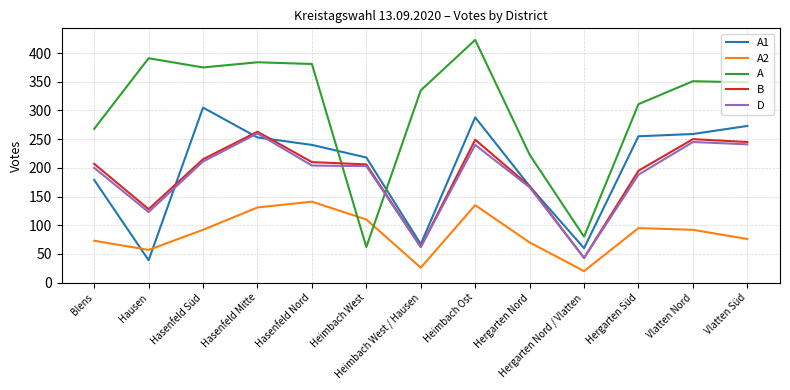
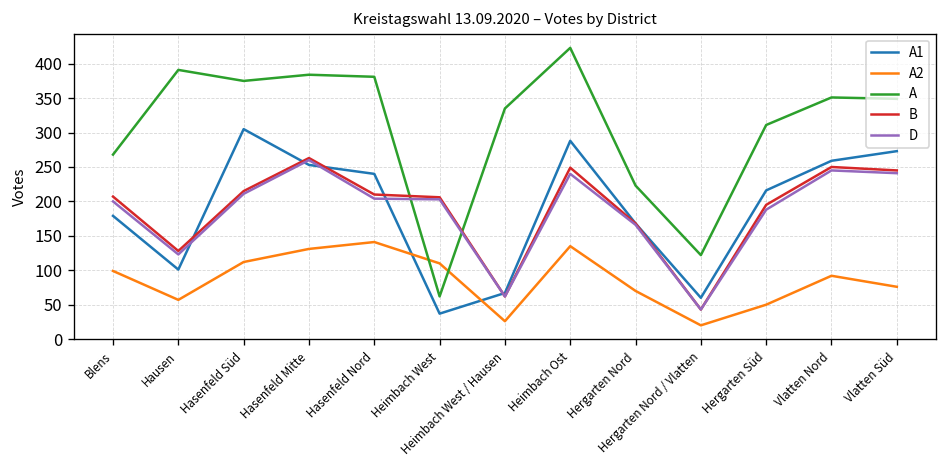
  {
    "A1": {
      "Blens": 180,
-     "Hausen": 40,
+     "Hausen": 100,
      "Hasenfeld Süd": 310,
      "Hasenfeld Mitte": 250,
      "Hasenfeld Nord": 240,
-     "Heimbach West": 220,
+     "Heimbach West": 40,
      "Heimbach West / Hausen": 70,
      "Heimbach Ost": 290,
      "Hergarten Nord / Vlatten": 60,
-     "Hergarten Süd": 260,
+     "Hergarten Süd": 220,
      "Vlatten Nord": 260,
      "Vlatten Süd": 270
    },
    "A2": {
-     "Blens": 70,
+     "Blens": 100,
      "Hausen": 60,
-     "Hasenfeld Süd": 90,
+     "Hasenfeld Süd": 110,
      "Hasenfeld Mitte": 130,
      "Hasenfeld Nord": 140,
      "Heimbach West": 110,
      "Heimbach West / Hausen": 30,
      "Heimbach Ost": 140,
      "Hergarten Nord": 70,
      "Hergarten Nord / Vlatten": 20,
-     "Hergarten Süd": 100,
+     "Hergarten Süd": 50,
      "Vlatten Nord": 90,
      "Vlatten Süd": 80
    },
    "A": {
      "Blens": 270,
      "Hausen": 390,
      "Hasenfeld Süd": 380,
      "Hasenfeld Mitte": 380,
      "Hasenfeld Nord": 380,
      "Heimbach West": 60,
      "Heimbach West / Hausen": 340,
      "Heimbach Ost": 420,
      "Hergarten Nord": 220,
-     "Hergarten Nord / Vlatten": 80,
+     "Hergarten Nord / Vlatten": 120,
      "Hergarten Süd": 310,
      "Vlatten Nord": 350
    },
    "B": {
      "Blens": 210,
      "Hausen": 130,
      "Hasenfeld Nord": 210,
      "Heimbach Ost": 250,
      "Hergarten Süd": 200,
      "Vlatten Nord": 250
    },
    "D": {
      "Blens": 200,
      "Hausen": 120,
      "Hasenfeld Nord": 200,
      "Heimbach Ost": 240,
      "Hergarten Süd": 190,
      "Vlatten Nord": 250
    }
  }
